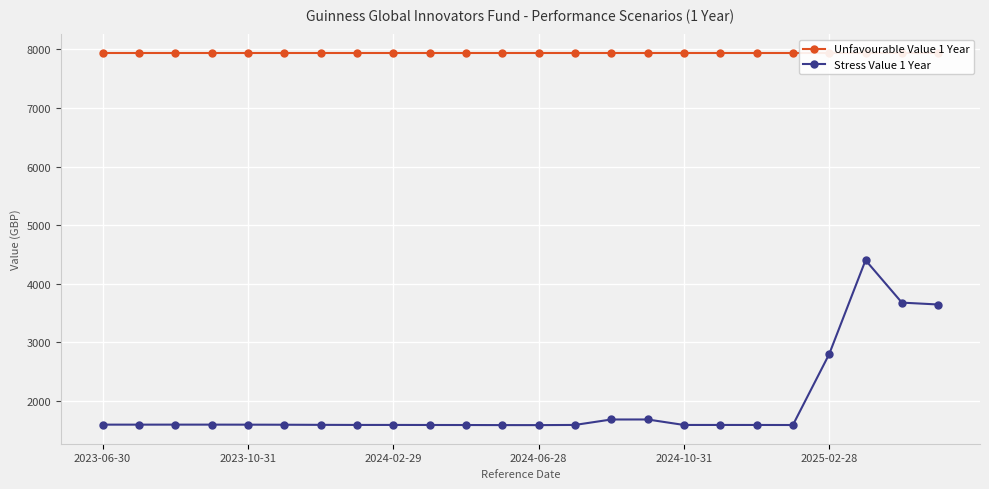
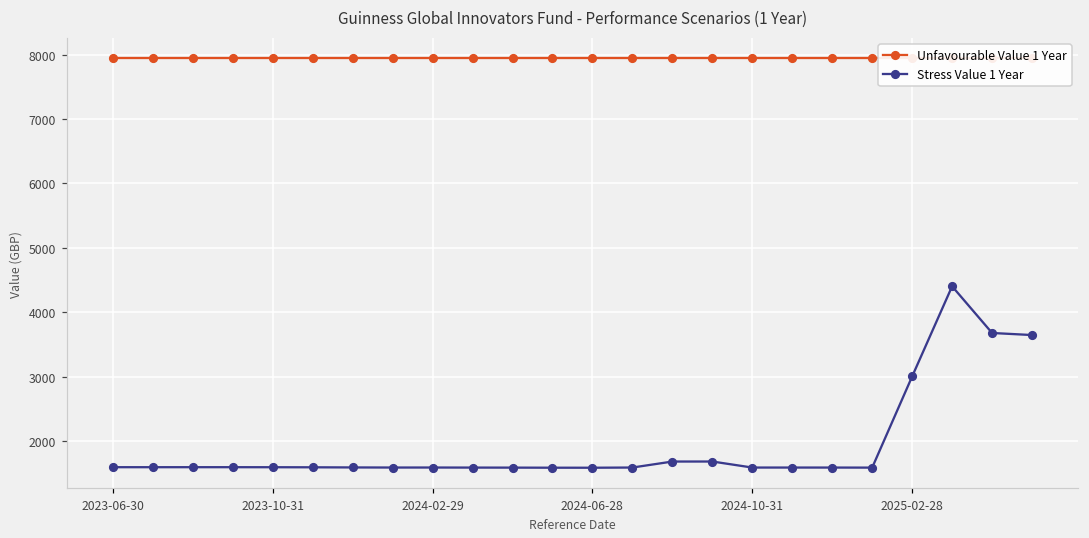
  {
    "Unfavourable Value 1 Year": {
      "2023-06-30": 7900,
      "2023-10-31": 7900,
      "2024-02-29": 7900,
      "2024-06-28": 7900,
      "2024-10-31": 7900
    },
    "Stress Value 1 Year": {
      "2023-06-30": 1600,
      "2023-10-31": 1600,
      "2024-02-29": 1600,
      "2024-06-28": 1600,
      "2024-10-31": 1600,
-     "2025-02-28": 2800
+     "2025-02-28": 3000
    }
  }
